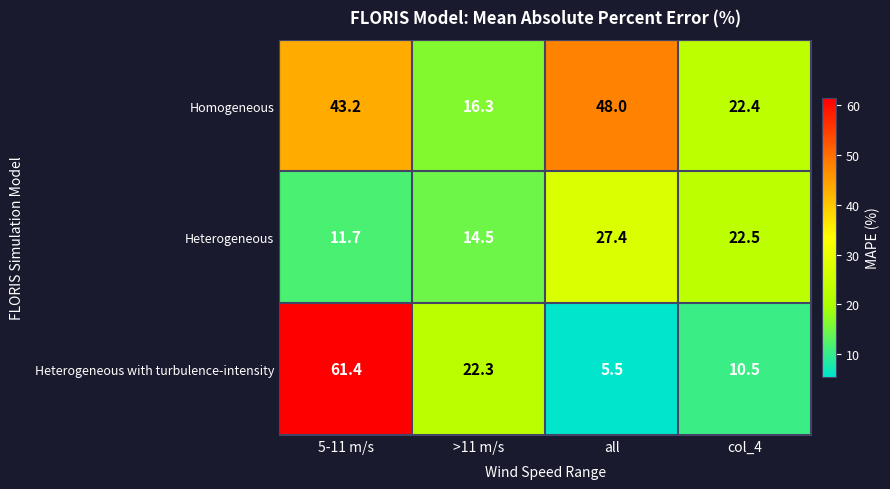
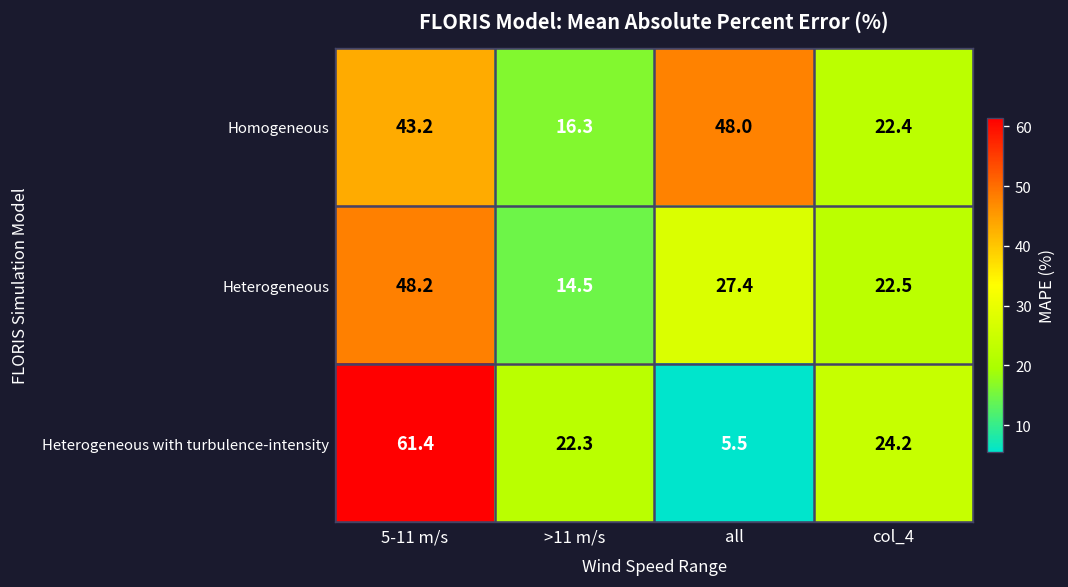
  {
    "Homogeneous": {
      "5-11 m/s": 43.2,
      ">11 m/s": 16.3,
      "all": 48.0,
      "col_4": 22.4
    },
    "Heterogeneous": {
-     "5-11 m/s": 11.7,
+     "5-11 m/s": 48.2,
      ">11 m/s": 14.5,
      "all": 27.4,
      "col_4": 22.5
    },
    "Heterogeneous with turbulence-intensity": {
      "5-11 m/s": 61.4,
      ">11 m/s": 22.3,
      "all": 5.5,
-     "col_4": 10.5
+     "col_4": 24.2
    }
  }
